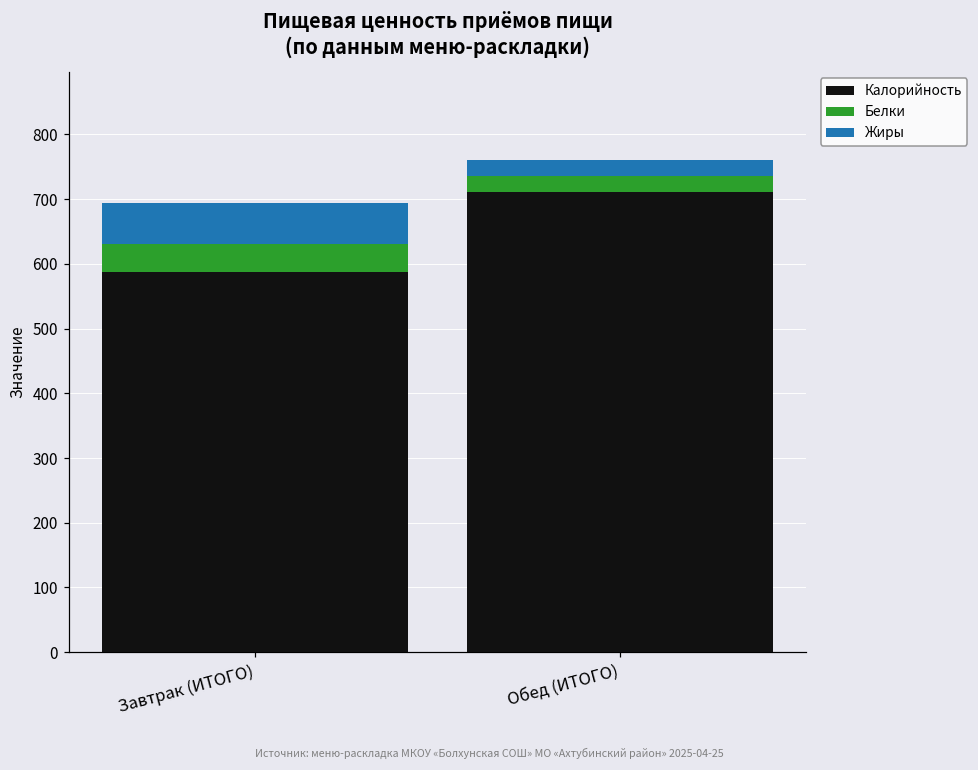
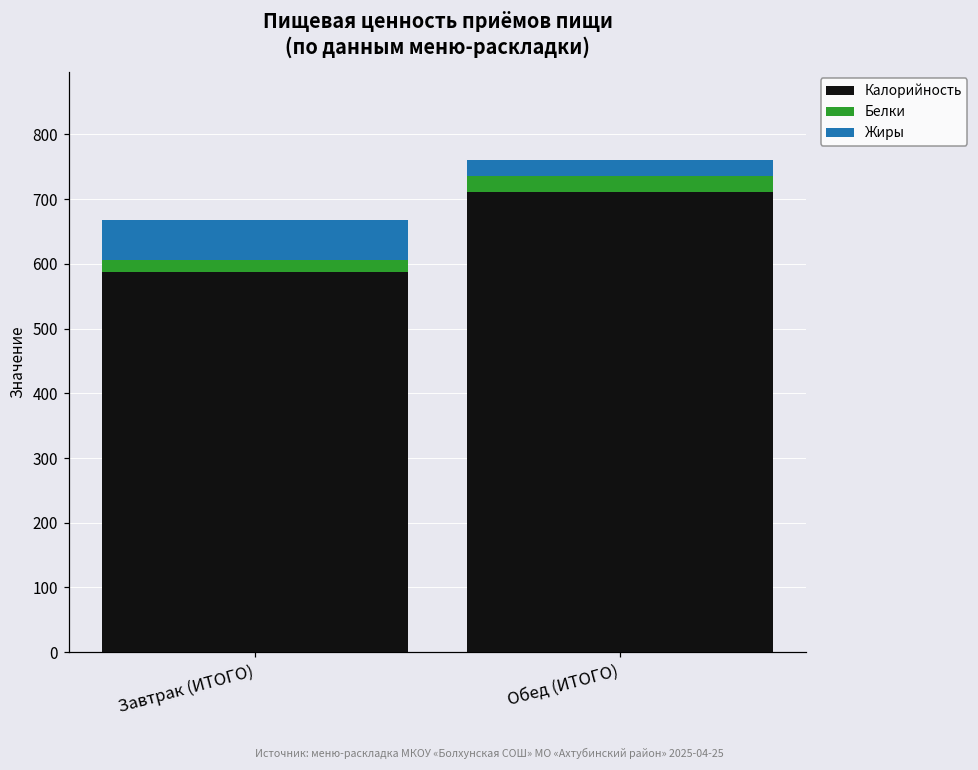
  {
    "Калорийность": {
      "Завтрак (ИТОГО)": 590,
      "Обед (ИТОГО)": 710
    },
    "Белки": {
-     "Завтрак (ИТОГО)": 40,
+     "Завтрак (ИТОГО)": 20,
      "Обед (ИТОГО)": 20
    },
    "Жиры": {
      "Завтрак (ИТОГО)": 60,
      "Обед (ИТОГО)": 20
    }
  }
